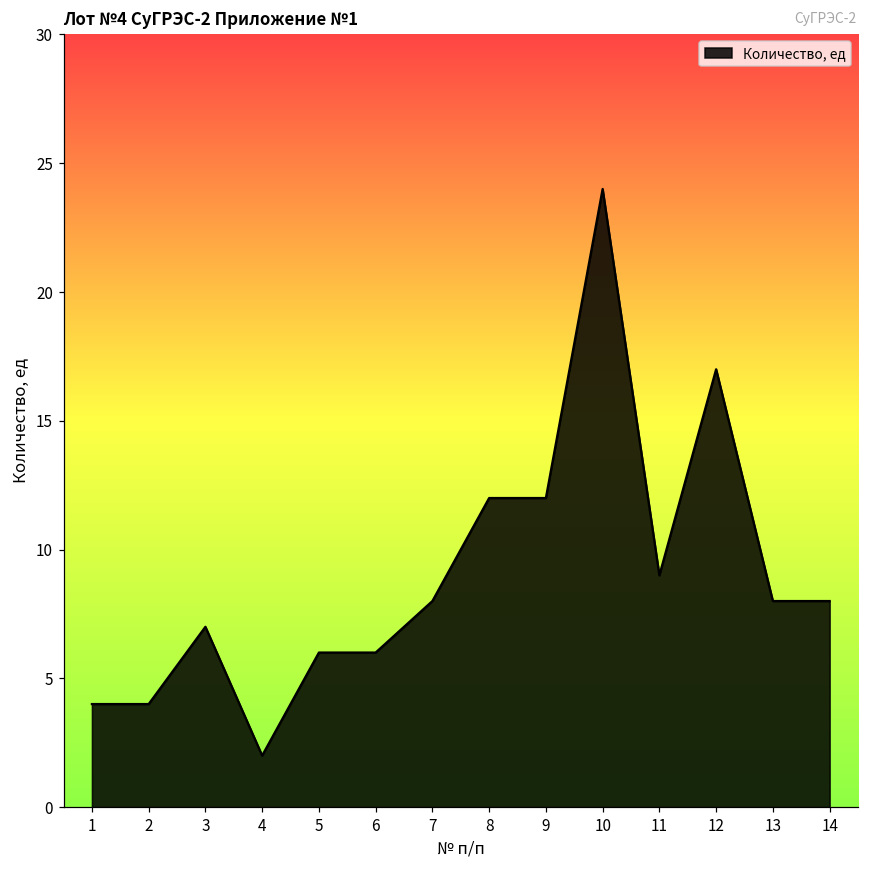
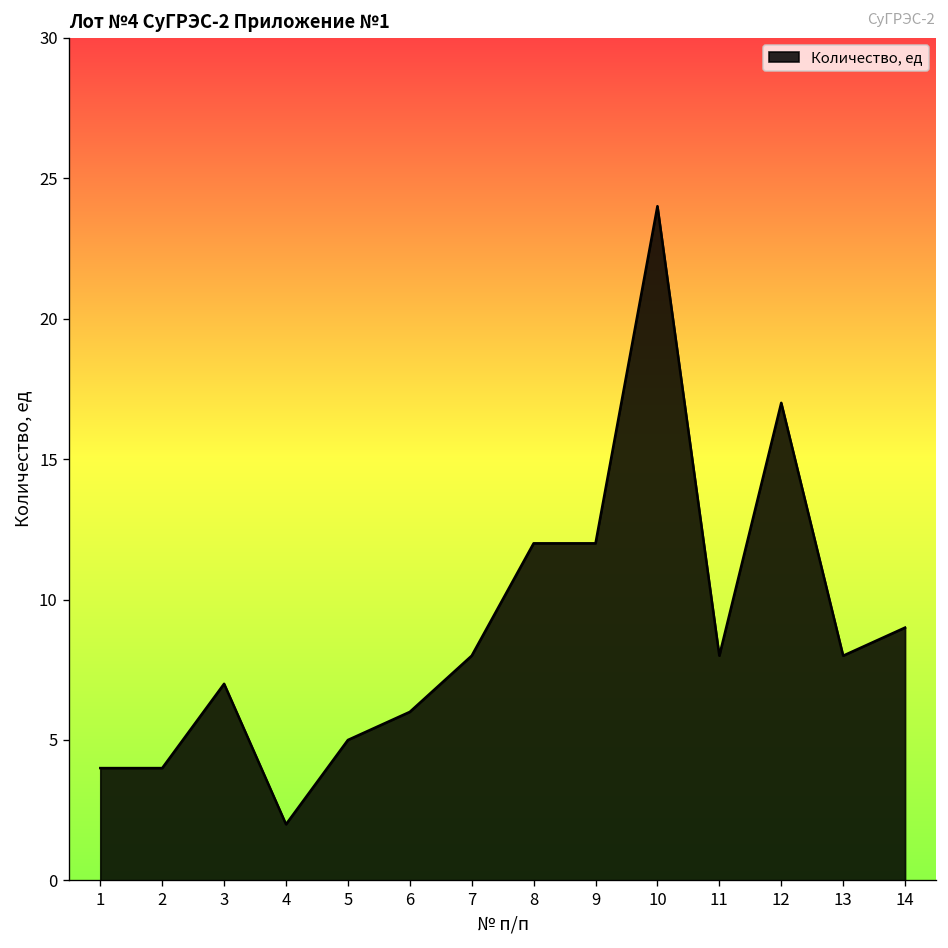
  {
    "1": 4,
    "2": 4,
    "3": 7,
    "4": 2,
-   "5": 6,
+   "5": 5,
    "6": 6,
    "7": 8,
    "8": 12,
    "9": 12,
    "10": 24,
-   "11": 9,
+   "11": 8,
    "12": 17,
    "13": 8,
-   "14": 8
+   "14": 9
  }
